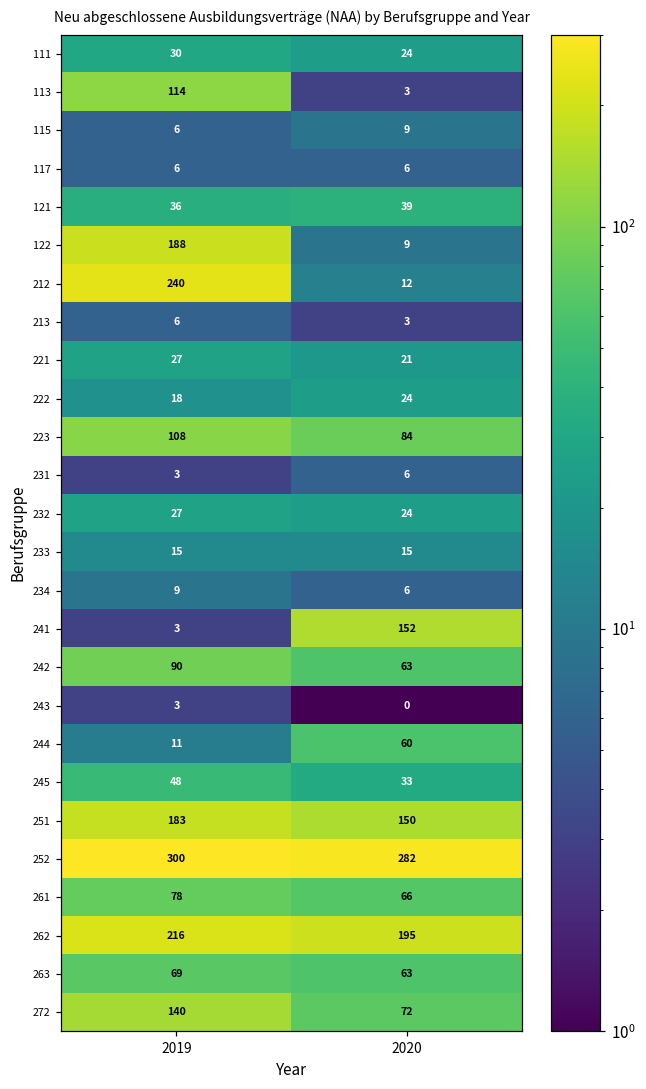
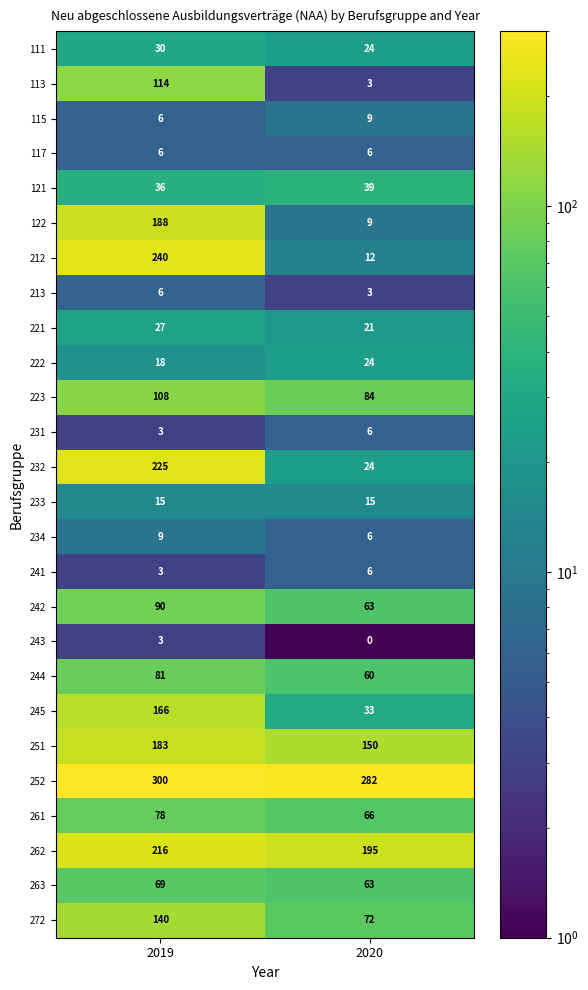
  {
    "111": {
      "2019": 30,
      "2020": 24
    },
    "113": {
      "2019": 114,
      "2020": 3
    },
    "115": {
      "2019": 6,
      "2020": 9
    },
    "117": {
      "2019": 6,
      "2020": 6
    },
    "121": {
      "2019": 36,
      "2020": 39
    },
    "122": {
      "2019": 188,
      "2020": 9
    },
    "212": {
      "2019": 240,
      "2020": 12
    },
    "213": {
      "2019": 6,
      "2020": 3
    },
    "221": {
      "2019": 27,
      "2020": 21
    },
    "222": {
      "2019": 18,
      "2020": 24
    },
    "223": {
      "2019": 108,
      "2020": 84
    },
    "231": {
      "2019": 3,
      "2020": 6
    },
    "232": {
-     "2019": 27,
+     "2019": 225,
      "2020": 24
    },
    "233": {
      "2019": 15,
      "2020": 15
    },
    "234": {
      "2019": 9,
      "2020": 6
    },
    "241": {
      "2019": 3,
-     "2020": 152
+     "2020": 6
    },
    "242": {
      "2019": 90,
      "2020": 63
    },
    "243": {
      "2019": 3,
      "2020": 0
    },
    "244": {
-     "2019": 11,
+     "2019": 81,
      "2020": 60
    },
    "245": {
-     "2019": 48,
+     "2019": 166,
      "2020": 33
    },
    "251": {
      "2019": 183,
      "2020": 150
    },
    "252": {
      "2019": 300,
      "2020": 282
    },
    "261": {
      "2019": 78,
      "2020": 66
    },
    "262": {
      "2019": 216,
      "2020": 195
    },
    "263": {
      "2019": 69,
      "2020": 63
    },
    "272": {
      "2019": 140,
      "2020": 72
    }
  }
